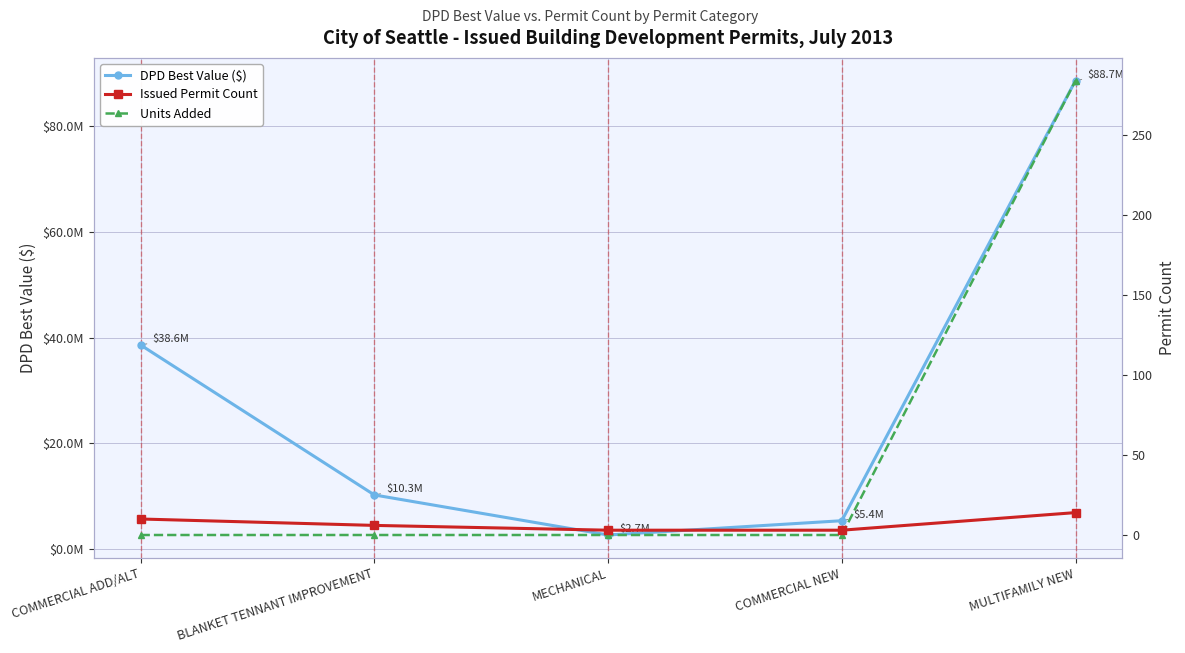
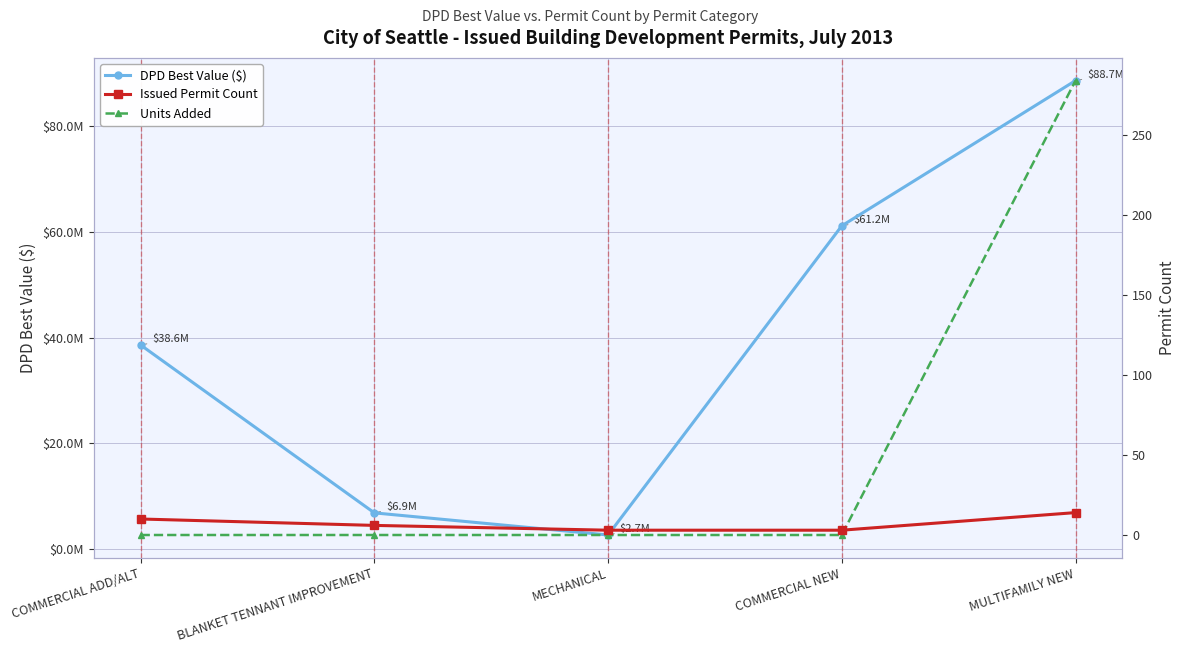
  {
    "DPD Best Value ($)": {
      "COMMERCIAL ADD/ALT": "$38.6M",
-     "BLANKET TENNANT IMPROVEMENT": "$10.3M",
+     "BLANKET TENNANT IMPROVEMENT": "$6.9M",
      "MECHANICAL": "$2.7M",
-     "COMMERCIAL NEW": "$5.4M",
+     "COMMERCIAL NEW": "$61.2M",
      "MULTIFAMILY NEW": "$88.7M"
    }
  }
